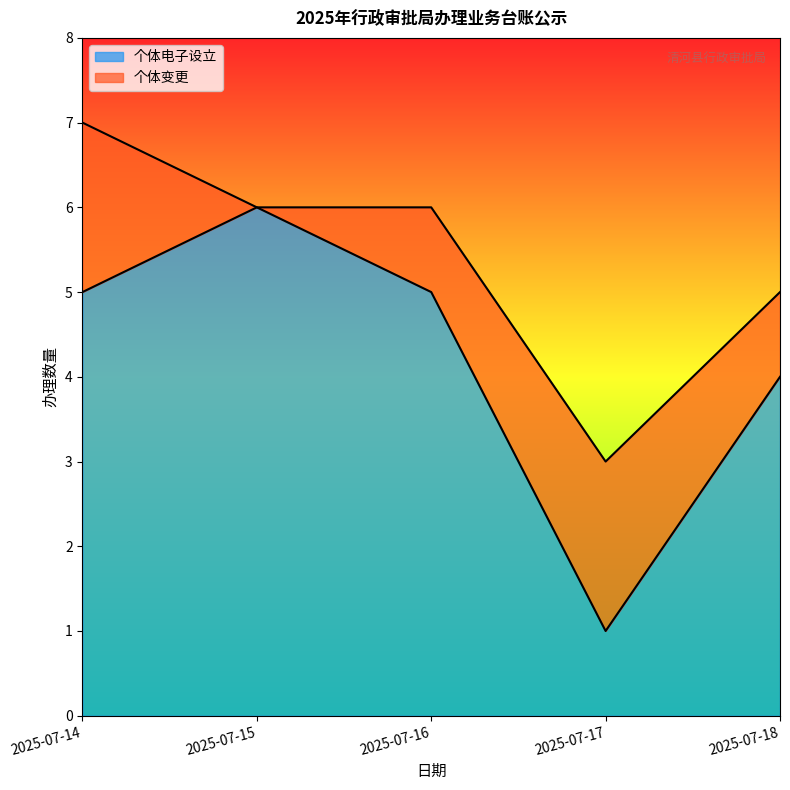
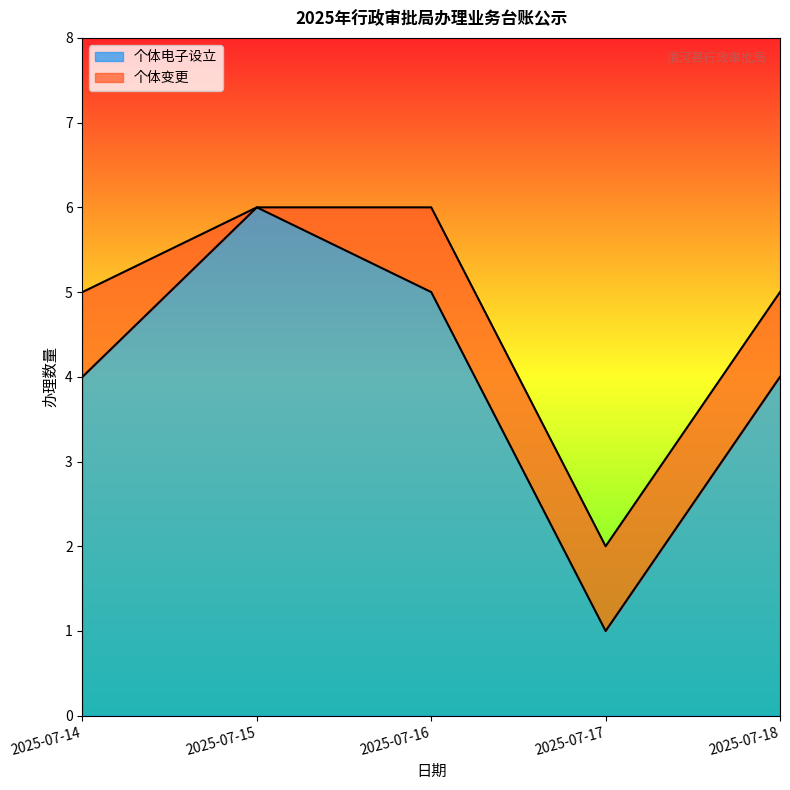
  {
    "个体电子设立": {
-     "2025-07-14": 5,
+     "2025-07-14": 4,
      "2025-07-16": 5,
      "2025-07-17": 1,
      "2025-07-18": 4
    },
    "个体变更": {
-     "2025-07-14": 2,
+     "2025-07-14": 1,
      "2025-07-16": 1,
-     "2025-07-17": 2,
+     "2025-07-17": 1,
      "2025-07-18": 1
    }
  }
